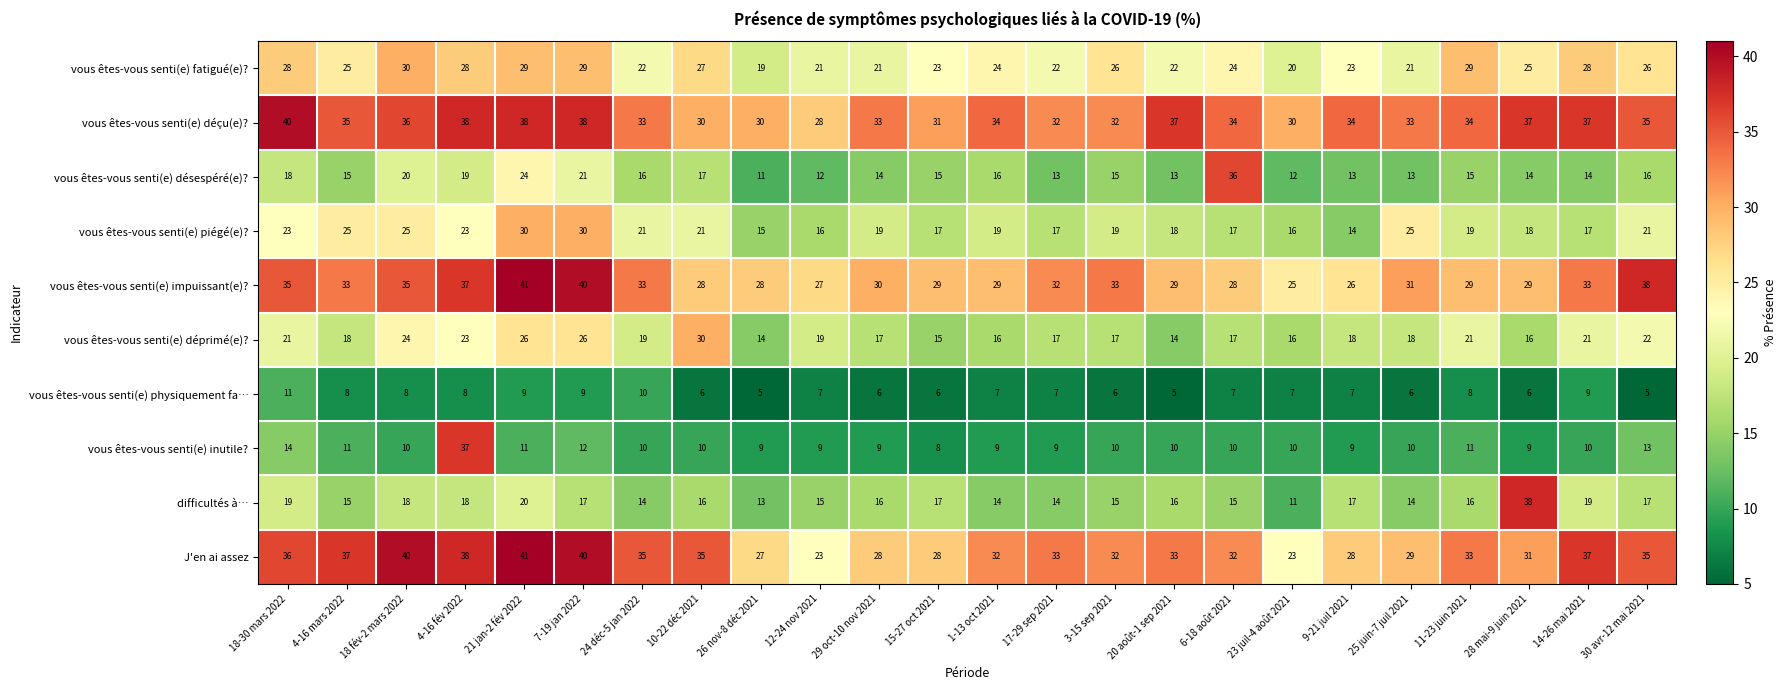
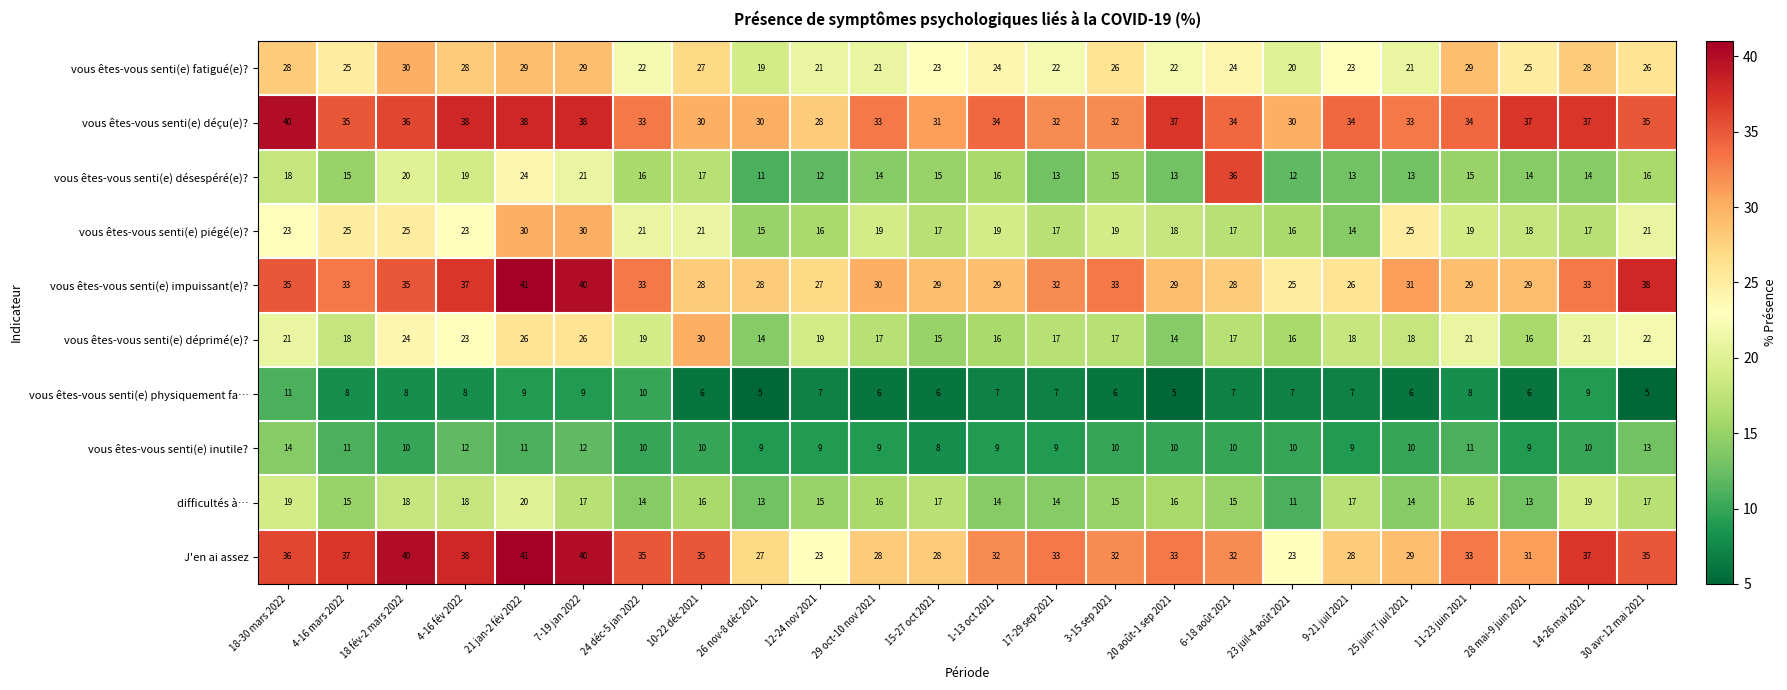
  {
    "vous êtes-vous senti(e) inutile?": {
      "18-30 mars 2022": 14,
      "4-16 mars 2022": 11,
      "18 fév-2 mars 2022": 10,
-     "4-16 fév 2022": 37,
+     "4-16 fév 2022": 12,
      "21 jan-2 fév 2022": 11,
      "7-19 jan 2022": 12,
      "24 déc-5 jan 2022": 10,
      "10-22 déc 2021": 10,
      "26 nov-8 déc 2021": 9,
      "12-24 nov 2021": 9,
      "29 oct-10 nov 2021": 9,
      "15-27 oct 2021": 8,
      "1-13 oct 2021": 9,
      "17-29 sep 2021": 9,
      "3-15 sep 2021": 10,
      "20 août-1 sep 2021": 10,
      "6-18 août 2021": 10,
      "23 juil-4 août 2021": 10,
      "9-21 juil 2021": 9,
      "25 juin-7 juil 2021": 10,
      "11-23 juin 2021": 11,
      "28 mai-9 juin 2021": 9,
      "14-26 mai 2021": 10,
      "30 avr-12 mai 2021": 13
    },
    "difficultés à…": {
      "18-30 mars 2022": 19,
      "4-16 mars 2022": 15,
      "18 fév-2 mars 2022": 18,
      "4-16 fév 2022": 18,
      "21 jan-2 fév 2022": 20,
      "7-19 jan 2022": 17,
      "24 déc-5 jan 2022": 14,
      "10-22 déc 2021": 16,
      "26 nov-8 déc 2021": 13,
      "12-24 nov 2021": 15,
      "29 oct-10 nov 2021": 16,
      "15-27 oct 2021": 17,
      "1-13 oct 2021": 14,
      "17-29 sep 2021": 14,
      "3-15 sep 2021": 15,
      "20 août-1 sep 2021": 16,
      "6-18 août 2021": 15,
      "23 juil-4 août 2021": 11,
      "9-21 juil 2021": 17,
      "25 juin-7 juil 2021": 14,
      "11-23 juin 2021": 16,
-     "28 mai-9 juin 2021": 38,
+     "28 mai-9 juin 2021": 13,
      "14-26 mai 2021": 19,
      "30 avr-12 mai 2021": 17
    }
  }
